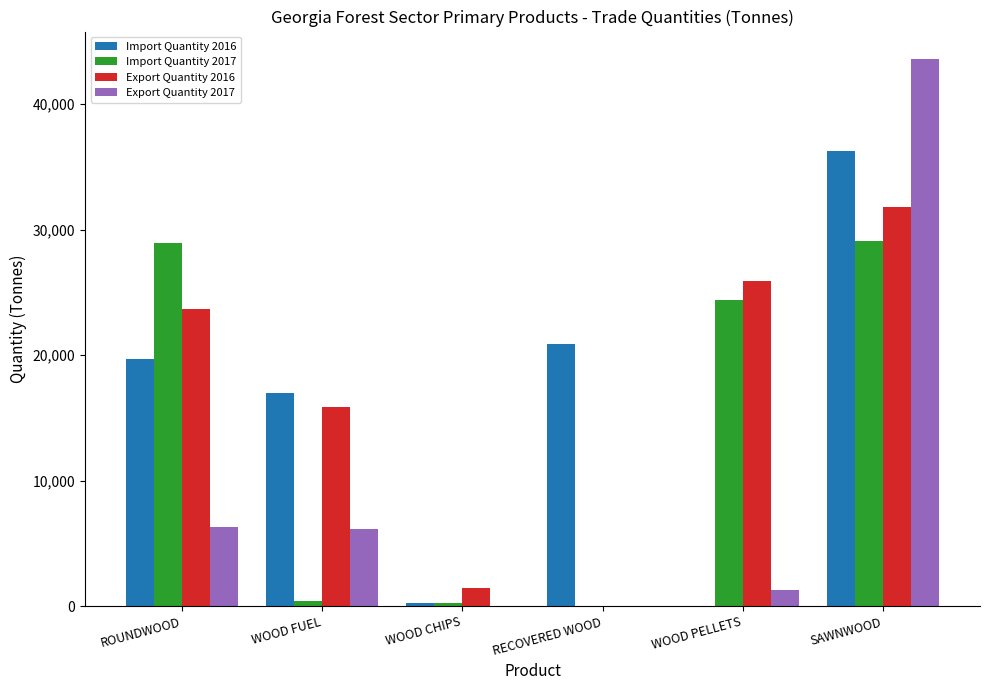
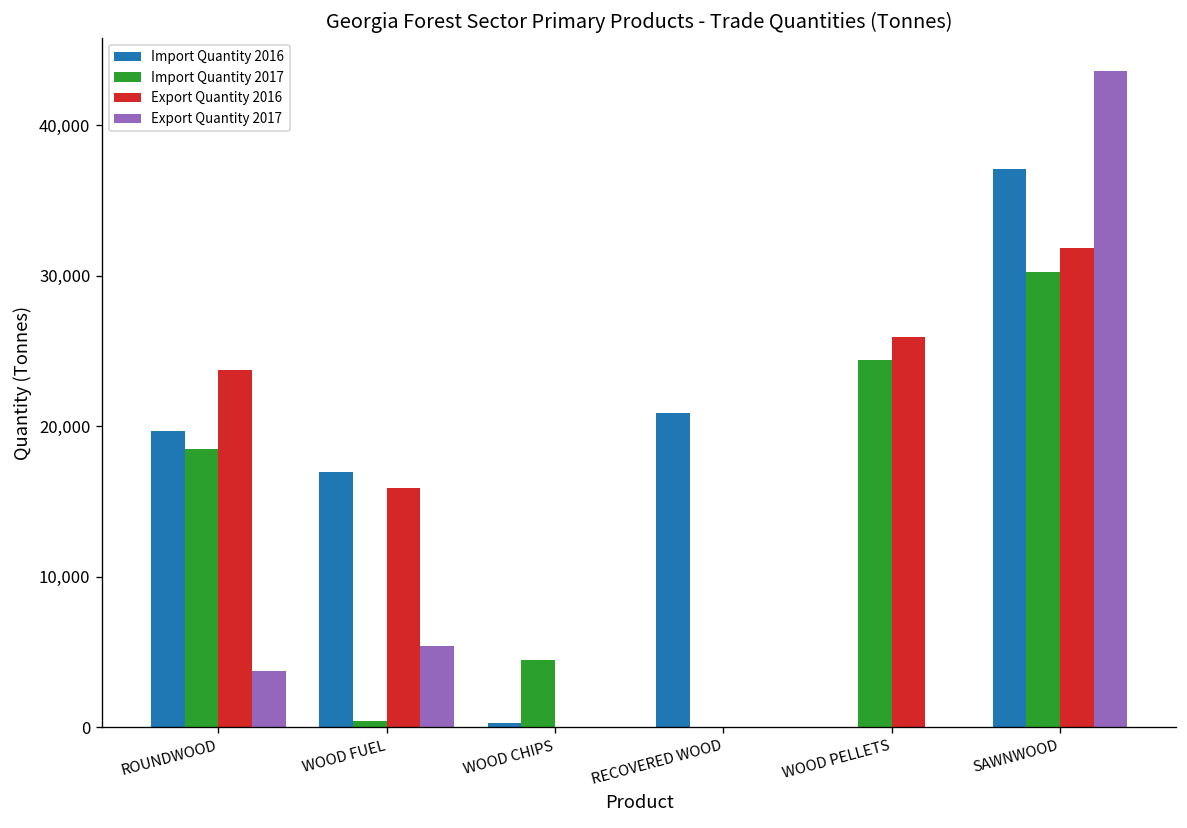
  {
    "Import Quantity 2016": {
      "ROUNDWOOD": "19,700",
      "WOOD FUEL": "17,000",
      "WOOD CHIPS": "300",
      "RECOVERED WOOD": "20,900",
-     "SAWNWOOD": "36,300"
+     "SAWNWOOD": "37,100"
    },
    "Import Quantity 2017": {
-     "ROUNDWOOD": "28,900",
+     "ROUNDWOOD": "18,500",
      "WOOD FUEL": "400",
-     "WOOD CHIPS": "200",
+     "WOOD CHIPS": "4,500",
      "RECOVERED WOOD": "0",
      "WOOD PELLETS": "24,400",
-     "SAWNWOOD": "29,100"
+     "SAWNWOOD": "30,200"
    },
    "Export Quantity 2016": {
      "ROUNDWOOD": "23,700",
      "WOOD FUEL": "15,900",
-     "WOOD CHIPS": "1,500",
+     "WOOD CHIPS": "0",
      "RECOVERED WOOD": "0",
      "WOOD PELLETS": "25,900",
      "SAWNWOOD": "31,800"
    },
    "Export Quantity 2017": {
-     "ROUNDWOOD": "6,300",
-     "WOOD FUEL": "6,200",
+     "ROUNDWOOD": "3,800",
+     "WOOD FUEL": "5,400",
      "WOOD CHIPS": "0",
      "RECOVERED WOOD": "0",
-     "WOOD PELLETS": "1,300",
+     "WOOD PELLETS": "0",
      "SAWNWOOD": "43,600"
    }
  }
